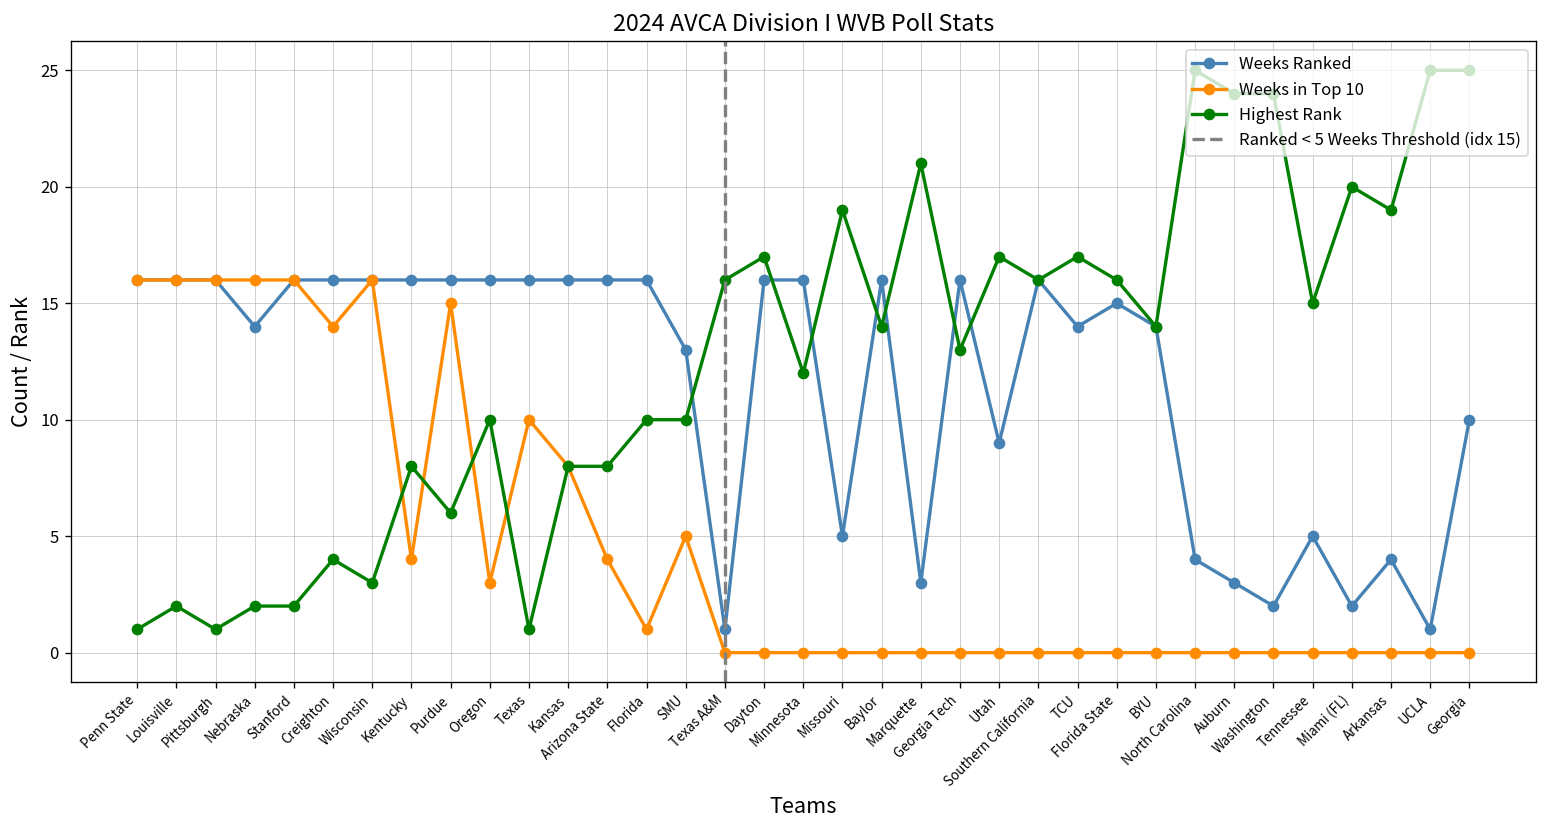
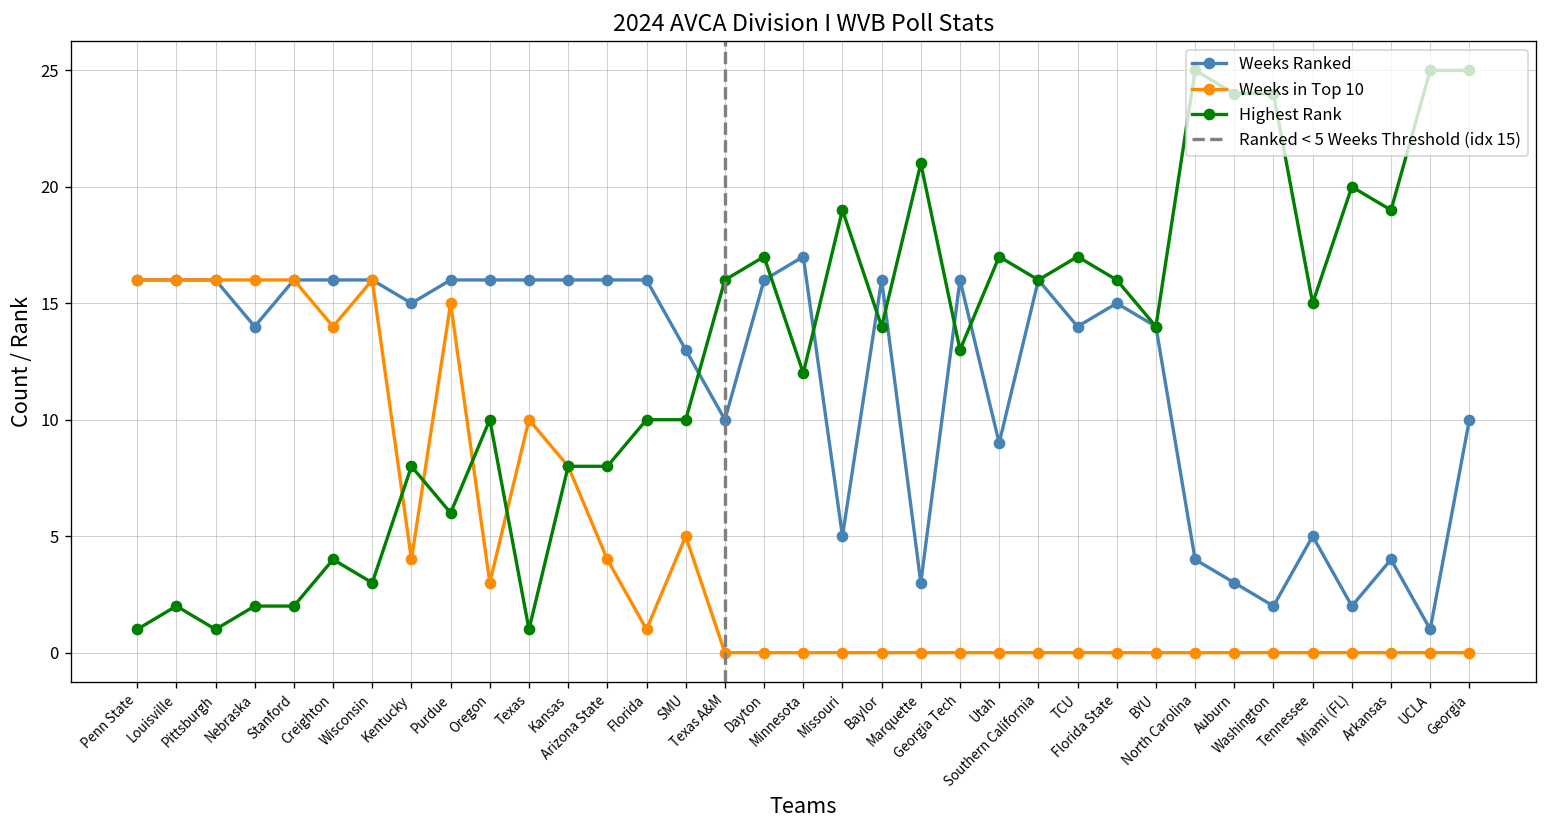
  {
    "Weeks Ranked": {
      "Nebraska": 14,
      "Creighton": 16,
-     "Kentucky": 16,
+     "Kentucky": 15,
      "Purdue": 16,
      "Oregon": 16,
      "Texas": 16,
      "Kansas": 16,
      "Arizona State": 16,
      "Florida": 16,
      "SMU": 13,
-     "Texas A&M": 1,
+     "Texas A&M": 10,
      "Dayton": 16,
-     "Minnesota": 16,
+     "Minnesota": 17,
      "Missouri": 5,
      "Baylor": 16,
      "Marquette": 3,
      "Georgia Tech": 16,
      "Utah": 9,
      "TCU": 14,
      "Florida State": 15,
      "North Carolina": 4,
      "Auburn": 3,
      "Washington": 2,
      "Tennessee": 5,
      "Miami (FL)": 2,
      "Arkansas": 4,
      "UCLA": 1,
      "Georgia": 10
    },
    "Weeks in Top 10": {
      "Nebraska": 16,
      "Creighton": 14,
      "Kentucky": 4,
      "Purdue": 15,
      "Oregon": 3,
      "Texas": 10,
      "Arizona State": 4,
      "Florida": 1,
      "SMU": 5,
      "Texas A&M": 0,
      "Dayton": 0,
      "Minnesota": 0,
      "Missouri": 0,
      "Baylor": 0,
      "Marquette": 0,
      "Georgia Tech": 0,
      "Utah": 0,
      "Southern California": 0,
      "TCU": 0,
      "Florida State": 0,
      "BYU": 0,
      "North Carolina": 0,
      "Auburn": 0,
      "Washington": 0,
      "Tennessee": 0,
      "Miami (FL)": 0,
      "Arkansas": 0,
      "UCLA": 0,
      "Georgia": 0
    },
    "Highest Rank": {
      "Penn State": 1,
      "Louisville": 2,
      "Pittsburgh": 1,
      "Nebraska": 2,
      "Stanford": 2,
      "Creighton": 4,
      "Wisconsin": 3,
      "Kentucky": 8,
      "Purdue": 6,
      "Oregon": 10,
      "Texas": 1,
      "Arizona State": 8,
      "Florida": 10,
      "SMU": 10,
      "Texas A&M": 16,
      "Dayton": 17,
      "Minnesota": 12,
      "Missouri": 19,
      "Baylor": 14,
      "Marquette": 21,
      "Georgia Tech": 13,
      "Utah": 17,
      "TCU": 17,
      "Florida State": 16,
      "Tennessee": 15,
      "Miami (FL)": 20,
      "Arkansas": 19
    }
  }
